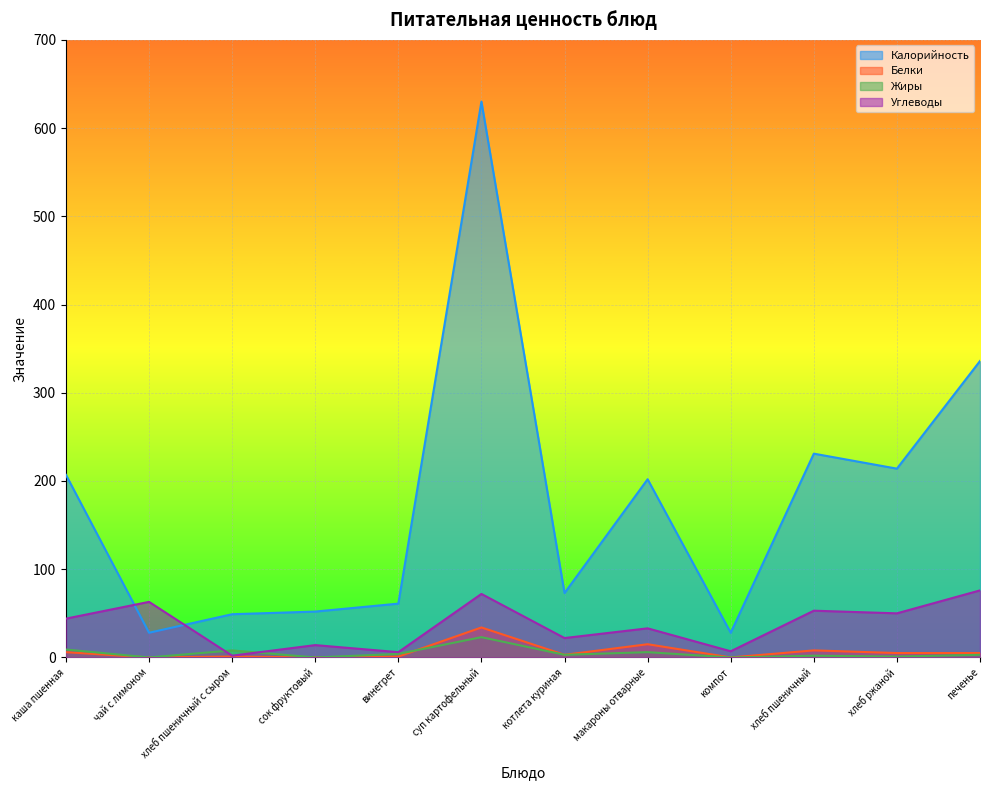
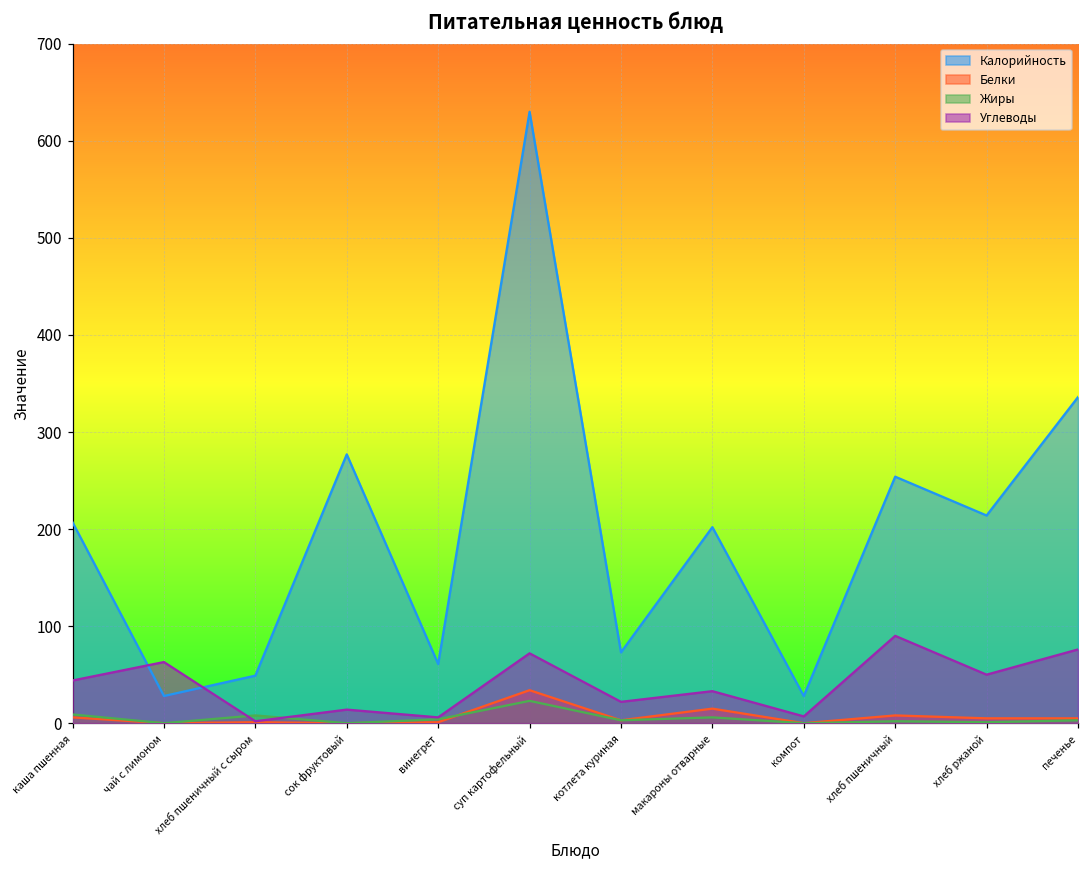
  {
    "Калорийность": {
      "каша пшенная": 210,
      "чай с лимоном": 30,
      "хлеб пшеничный с сыром": 50,
-     "сок фруктовый": 50,
+     "сок фруктовый": 280,
      "винегрет": 60,
      "суп картофельный": 630,
      "котлета куриная": 70,
      "макароны отварные": 200,
      "компот": 30,
-     "хлеб пшеничный": 230,
+     "хлеб пшеничный": 250,
      "хлеб ржаной": 210,
      "печенье": 340
    },
    "Белки": {
      "каша пшенная": 10,
      "винегрет": 0,
      "суп картофельный": 30,
      "макароны отварные": 20,
      "хлеб пшеничный": 10,
      "хлеб ржаной": 10
    },
    "Жиры": {
      "каша пшенная": 10,
      "хлеб пшеничный с сыром": 10,
      "суп картофельный": 20,
      "макароны отварные": 10,
      "хлеб пшеничный": 0,
      "хлеб ржаной": 0
    },
    "Углеводы": {
      "каша пшенная": 40,
      "чай с лимоном": 60,
      "сок фруктовый": 10,
      "суп картофельный": 70,
      "котлета куриная": 20,
      "макароны отварные": 30,
      "компот": 10,
-     "хлеб пшеничный": 50,
+     "хлеб пшеничный": 90,
      "хлеб ржаной": 50,
      "печенье": 80
    }
  }
